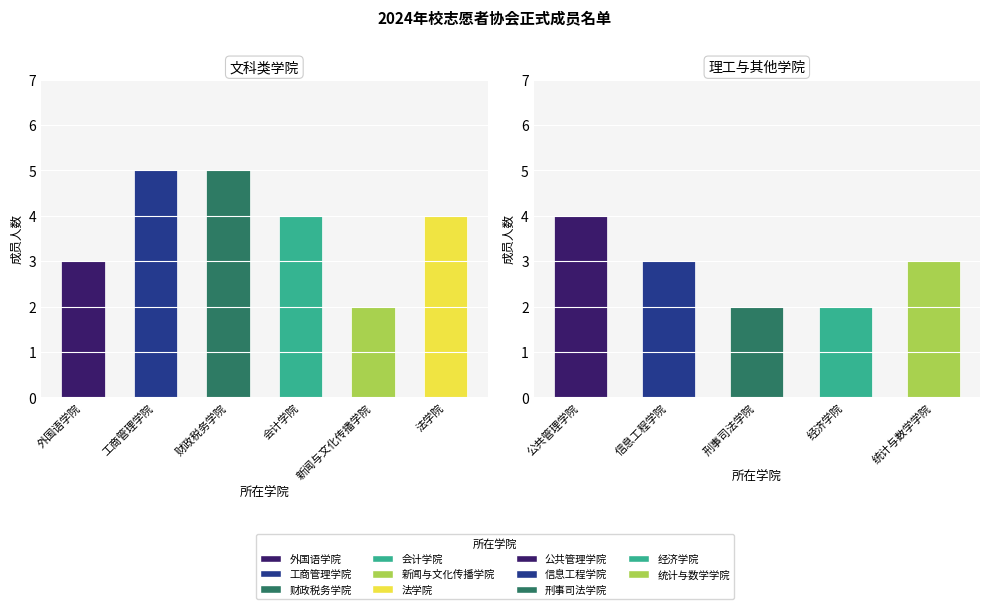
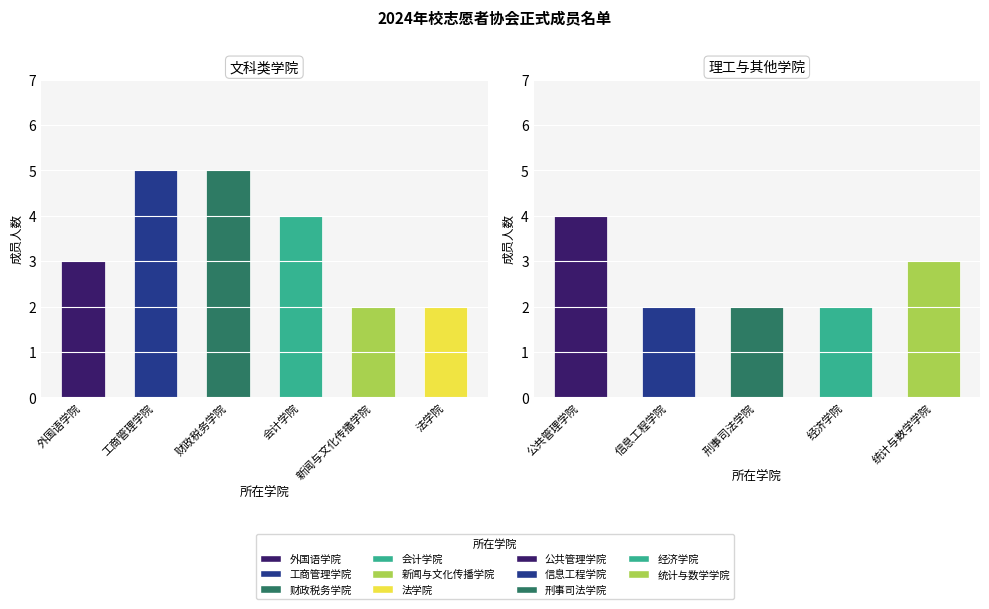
  {
    "文科类学院": {
      "外国语学院": 3,
      "工商管理学院": 5,
      "财政税务学院": 5,
      "会计学院": 4,
      "新闻与文化传播学院": 2,
-     "法学院": 4
+     "法学院": 2
    },
    "理工与其他学院": {
      "公共管理学院": 4,
-     "信息工程学院": 3,
+     "信息工程学院": 2,
      "刑事司法学院": 2,
      "经济学院": 2,
      "统计与数学学院": 3
    }
  }
